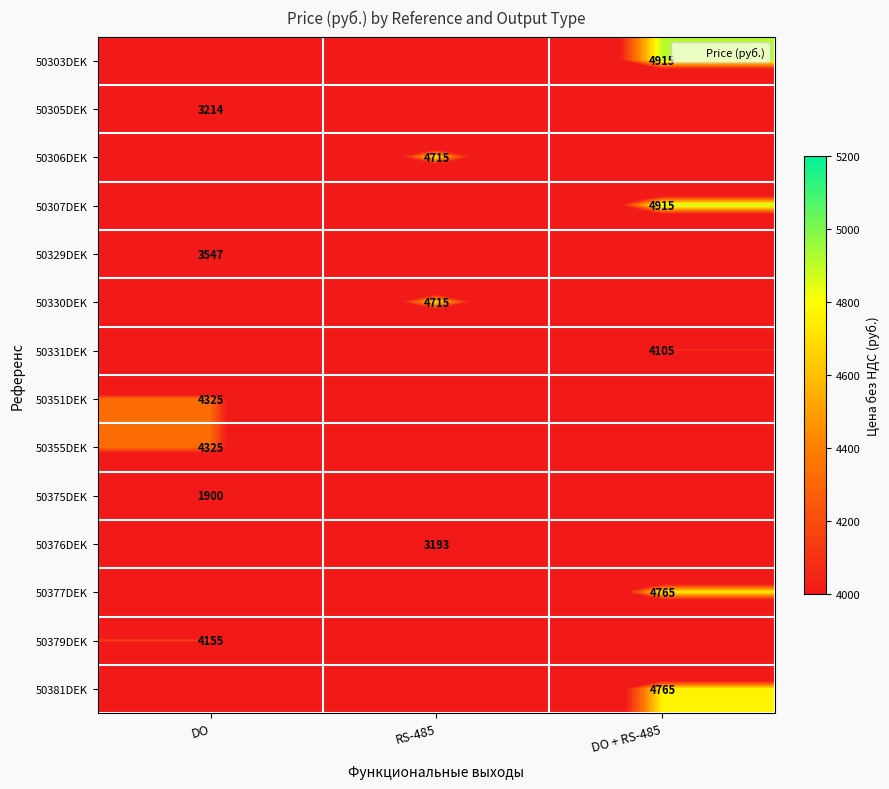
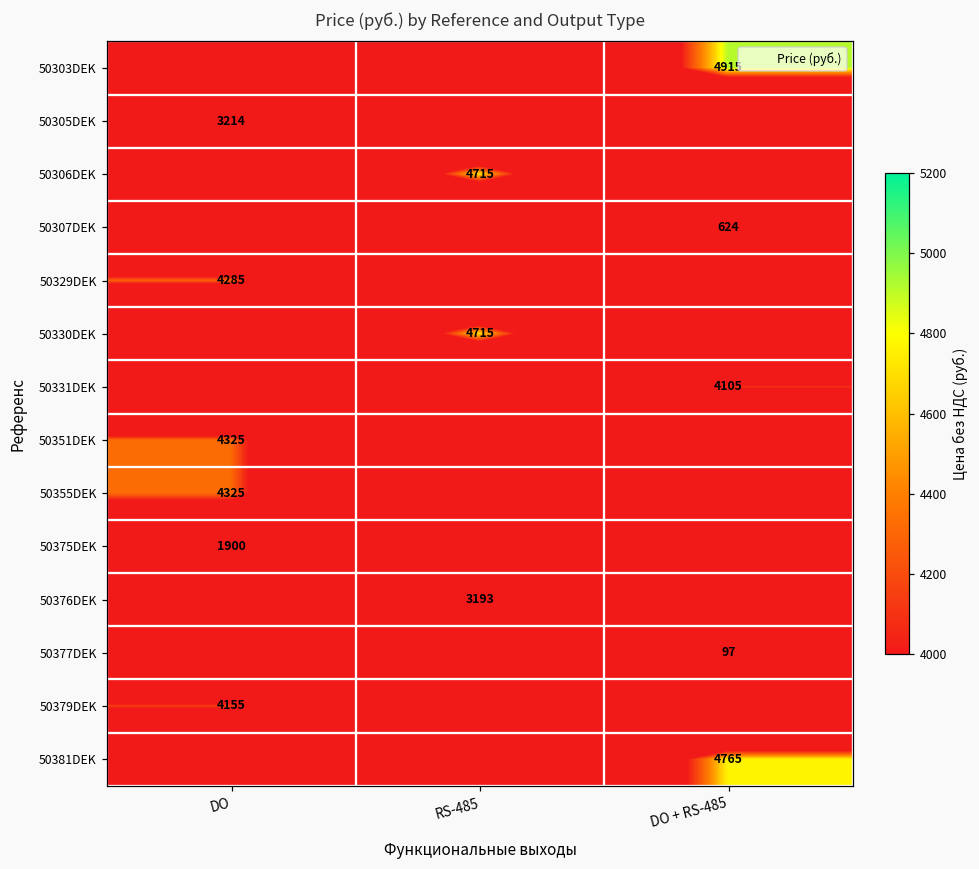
  {
    "50305DEK": {
      "DO": 3214
    },
    "50306DEK": {
      "RS-485": 4715
    },
    "50307DEK": {
-     "DO + RS-485": 4915
+     "DO + RS-485": 624
    },
    "50329DEK": {
-     "DO": 3547
+     "DO": 4285
    },
    "50330DEK": {
      "RS-485": 4715
    },
    "50331DEK": {
      "DO + RS-485": 4105
    },
    "50351DEK": {
      "DO": 4325
    },
    "50355DEK": {
      "DO": 4325
    },
    "50375DEK": {
      "DO": 1900
    },
    "50376DEK": {
      "RS-485": 3193
    },
    "50377DEK": {
-     "DO + RS-485": 4765
+     "DO + RS-485": 97
    },
    "50379DEK": {
      "DO": 4155
    },
    "50381DEK": {
      "DO + RS-485": 4765
    }
  }
